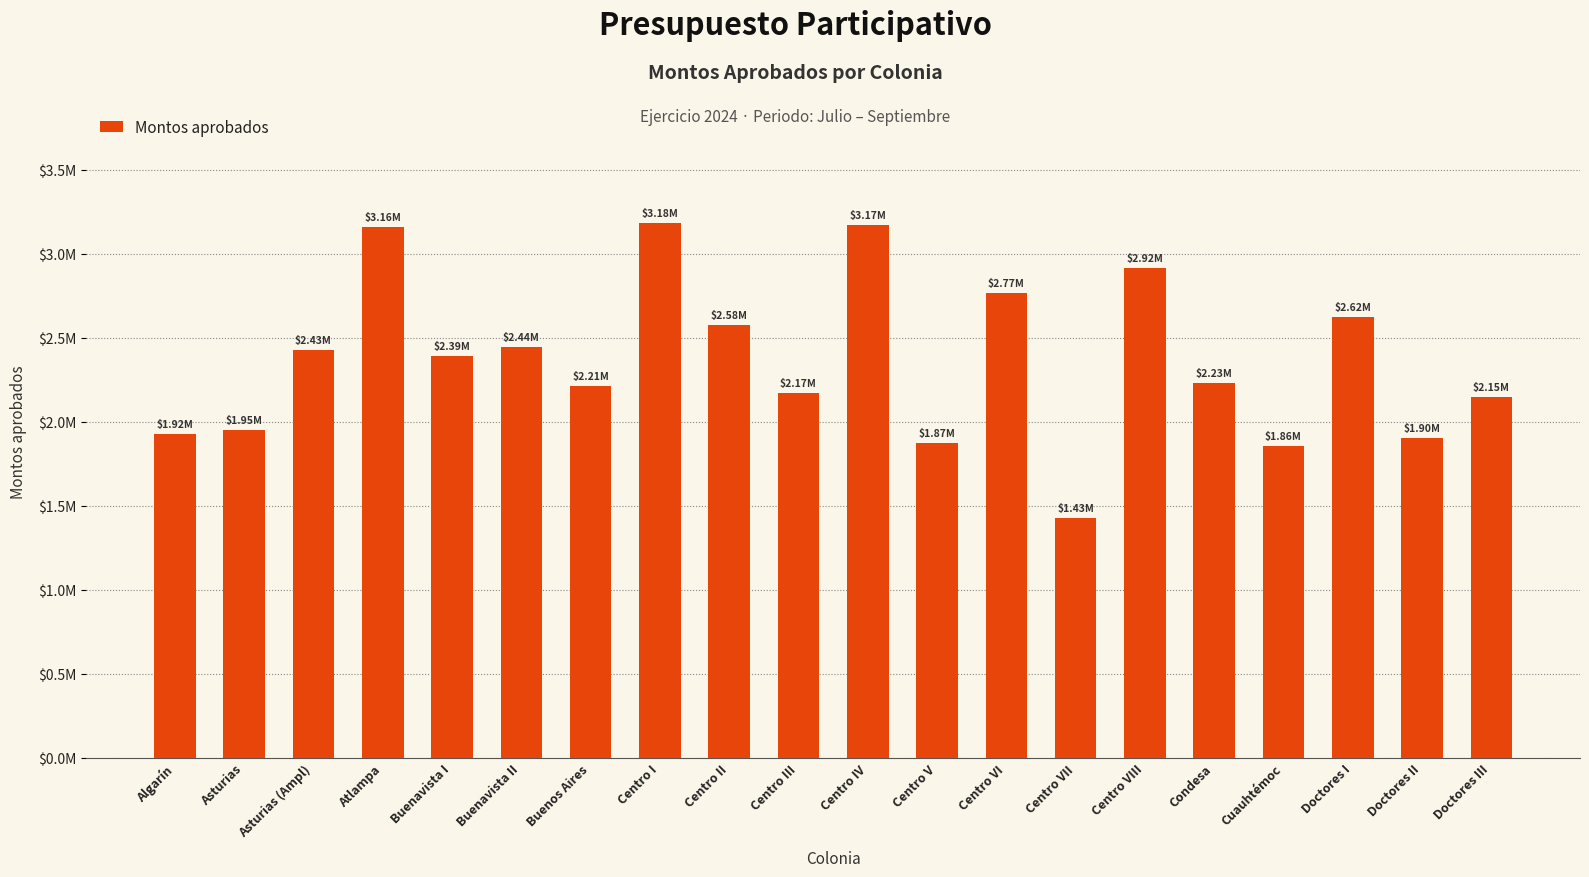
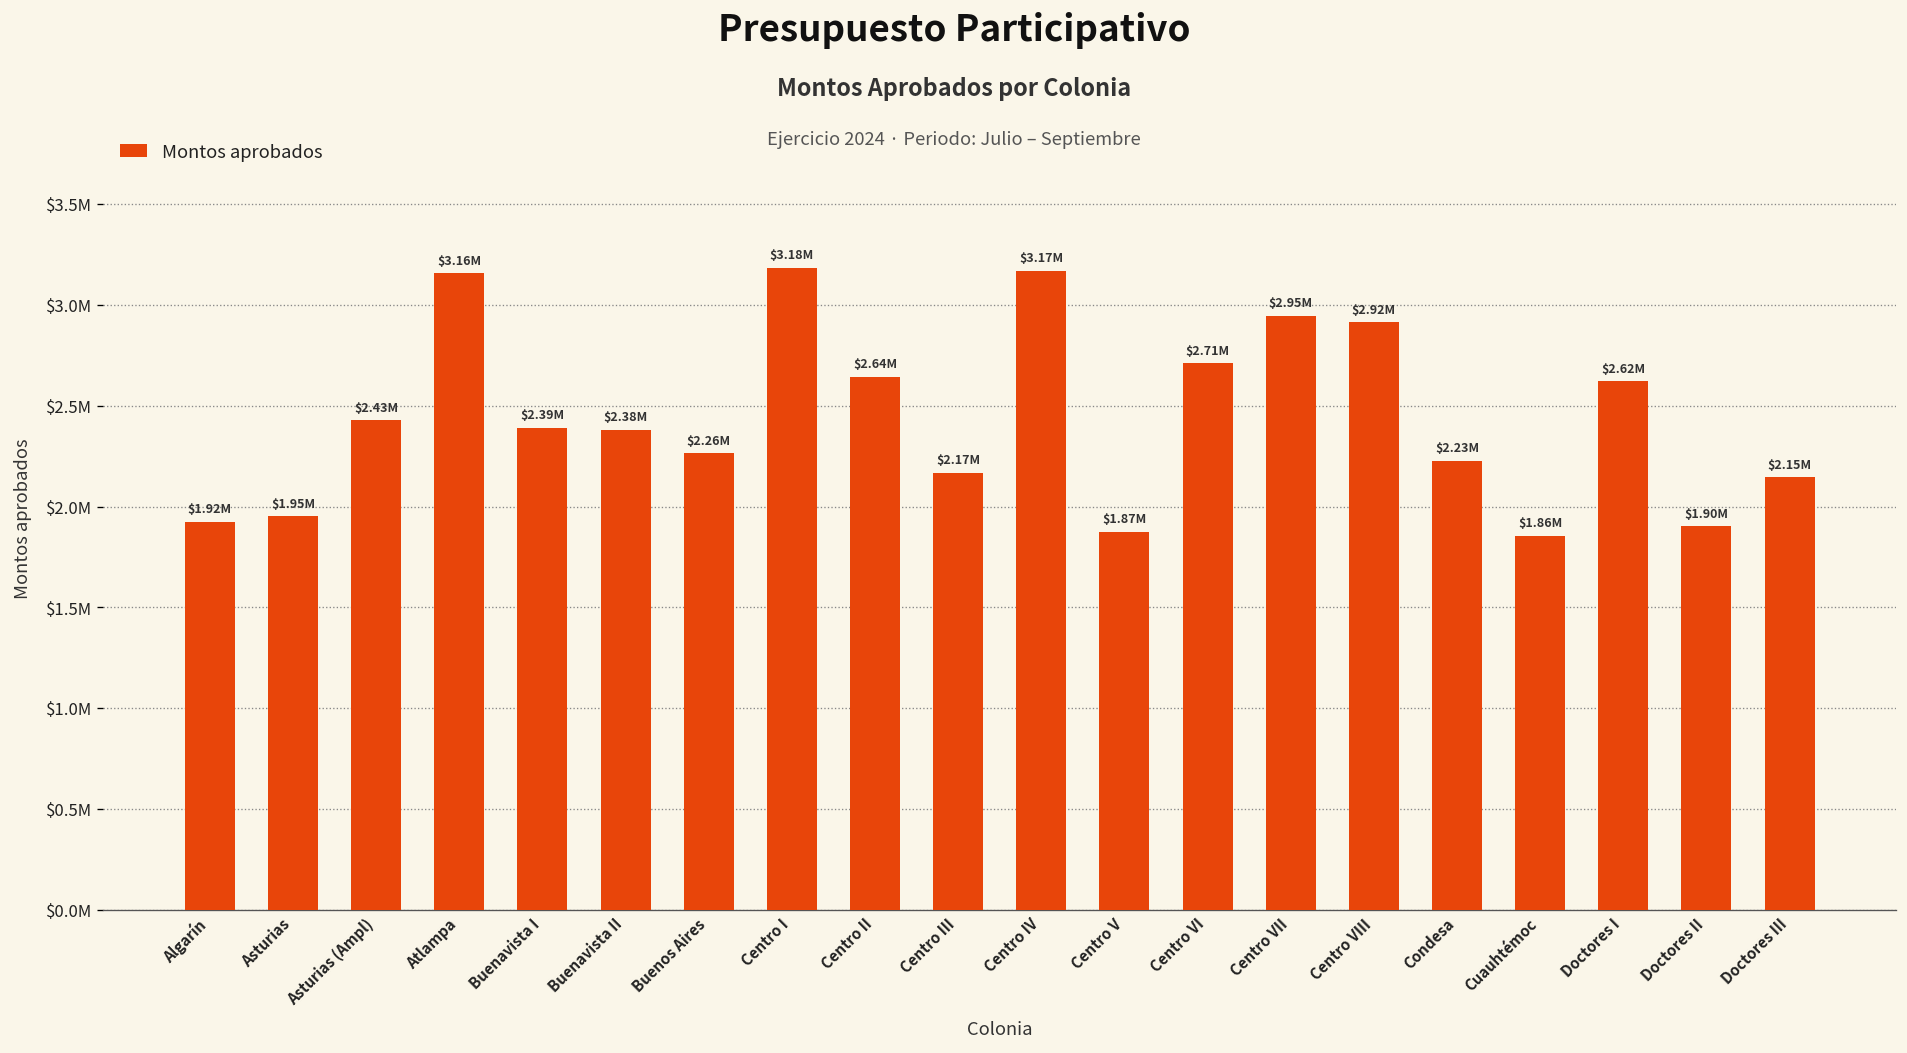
  {
    "Algarín": "$1.92M",
    "Asturias": "$1.95M",
    "Asturias (Ampl)": "$2.43M",
    "Atlampa": "$3.16M",
    "Buenavista I": "$2.39M",
-   "Buenavista II": "$2.44M",
-   "Buenos Aires": "$2.21M",
+   "Buenavista II": "$2.38M",
+   "Buenos Aires": "$2.26M",
    "Centro I": "$3.18M",
-   "Centro II": "$2.58M",
+   "Centro II": "$2.64M",
    "Centro III": "$2.17M",
    "Centro IV": "$3.17M",
    "Centro V": "$1.87M",
-   "Centro VI": "$2.77M",
-   "Centro VII": "$1.43M",
+   "Centro VI": "$2.71M",
+   "Centro VII": "$2.95M",
    "Centro VIII": "$2.92M",
    "Condesa": "$2.23M",
    "Cuauhtémoc": "$1.86M",
    "Doctores I": "$2.62M",
    "Doctores II": "$1.90M",
    "Doctores III": "$2.15M"
  }
